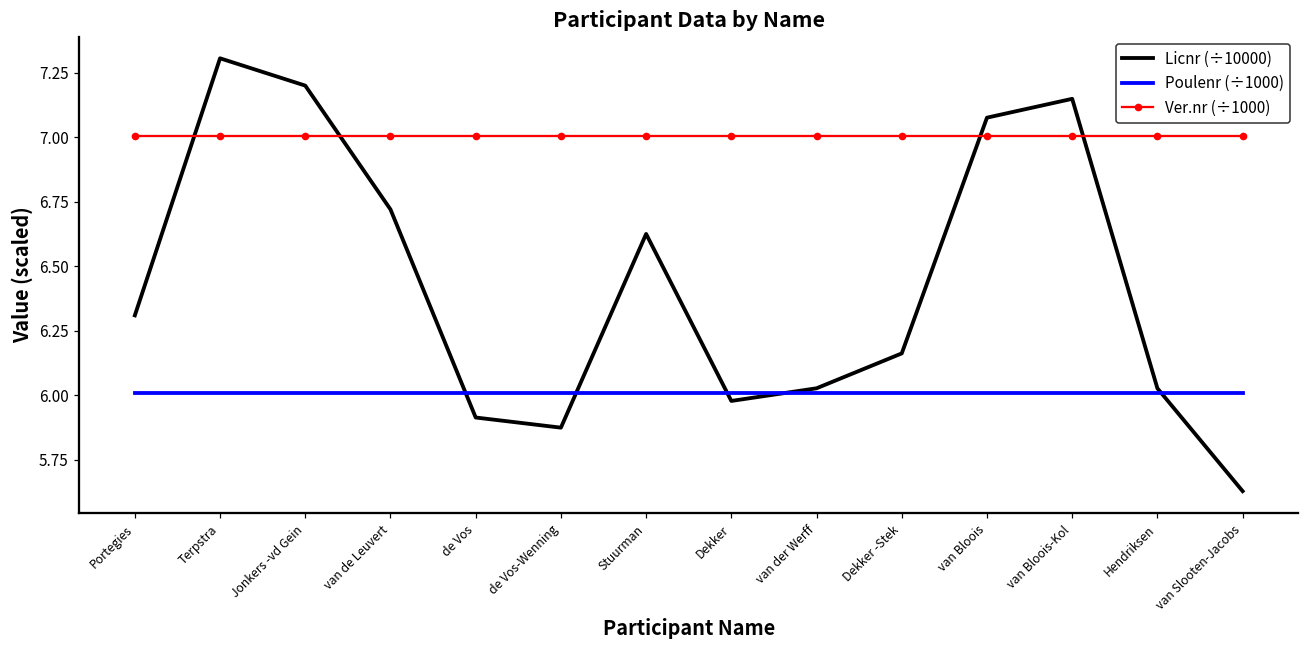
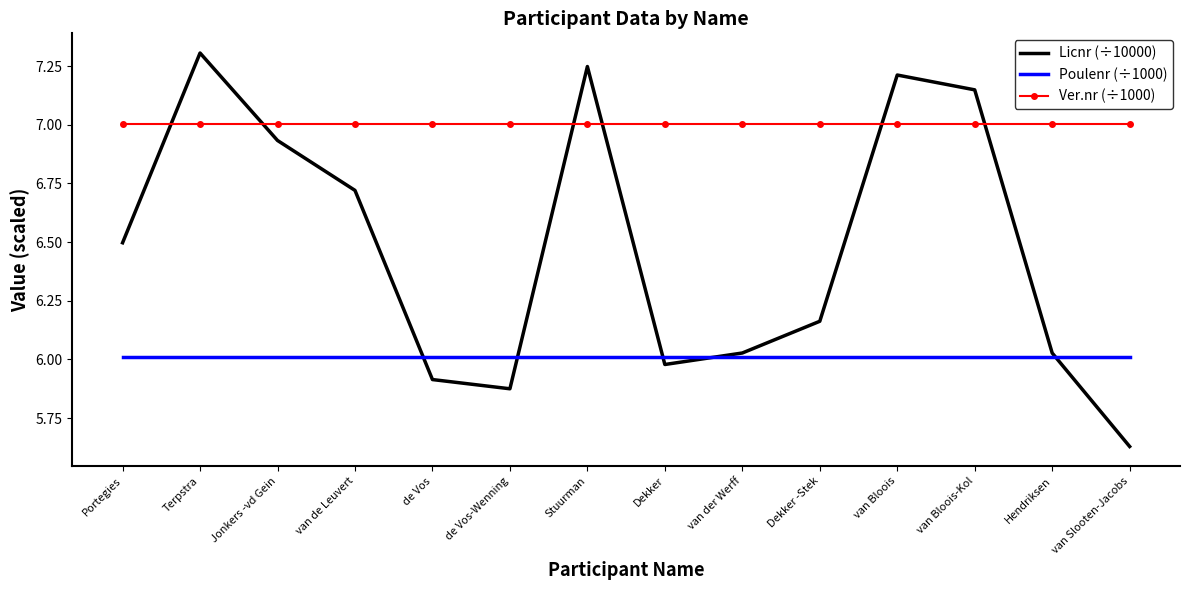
  {
    "Licnr (÷10000)": {
-     "Portegies": 6.31,
+     "Portegies": 6.50,
      "Terpstra": 7.31,
-     "Jonkers -vd Gein": 7.20,
+     "Jonkers -vd Gein": 6.93,
      "van de Leuvert": 6.72,
      "de Vos": 5.91,
      "de Vos-Wenning": 5.87,
-     "Stuurman": 6.63,
+     "Stuurman": 7.25,
      "Dekker": 5.98,
      "van der Werff": 6.03,
      "Dekker -Stek": 6.16,
-     "van Bloois": 7.08,
+     "van Bloois": 7.21,
      "van Bloois-Kol": 7.15,
      "Hendriksen": 6.03,
      "van Slooten-Jacobs": 5.63
    },
    "Poulenr (÷1000)": {
      "Portegies": 6.01,
      "Terpstra": 6.01,
      "Jonkers -vd Gein": 6.01,
      "van de Leuvert": 6.01,
      "de Vos": 6.01,
      "de Vos-Wenning": 6.01,
      "Stuurman": 6.01,
      "Dekker": 6.01,
      "van der Werff": 6.01,
      "Dekker -Stek": 6.01,
      "van Bloois": 6.01,
      "van Bloois-Kol": 6.01,
      "Hendriksen": 6.01,
      "van Slooten-Jacobs": 6.01
    },
    "Ver.nr (÷1000)": {
      "Portegies": 7.00,
      "Terpstra": 7.00,
      "Jonkers -vd Gein": 7.00,
      "van de Leuvert": 7.00,
      "de Vos": 7.00,
      "de Vos-Wenning": 7.00,
      "Stuurman": 7.00,
      "Dekker": 7.00,
      "van der Werff": 7.00,
      "Dekker -Stek": 7.00,
      "van Bloois": 7.00,
      "van Bloois-Kol": 7.00,
      "Hendriksen": 7.00,
      "van Slooten-Jacobs": 7.00
    }
  }
